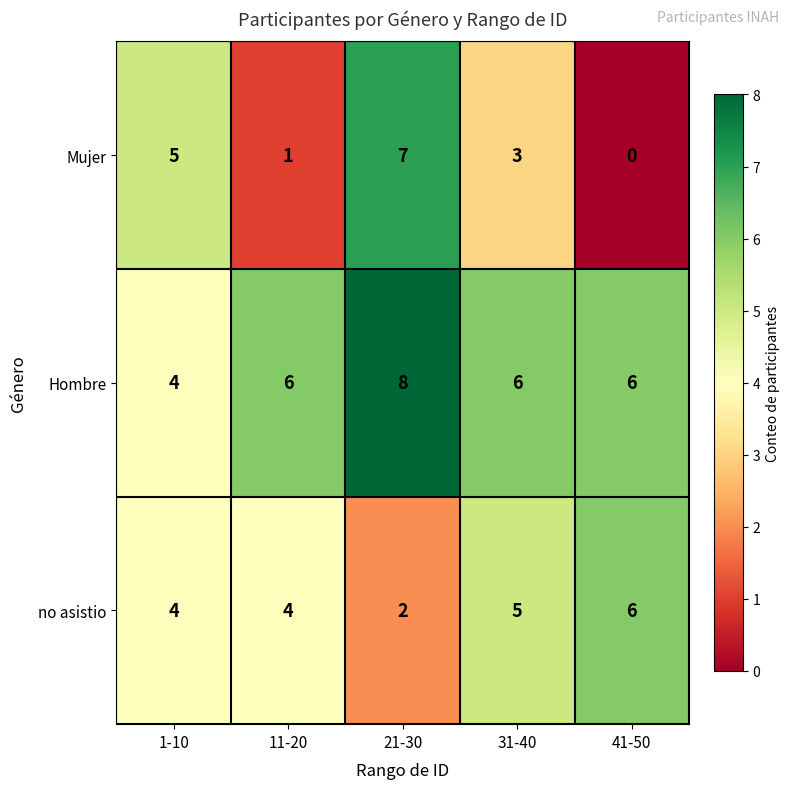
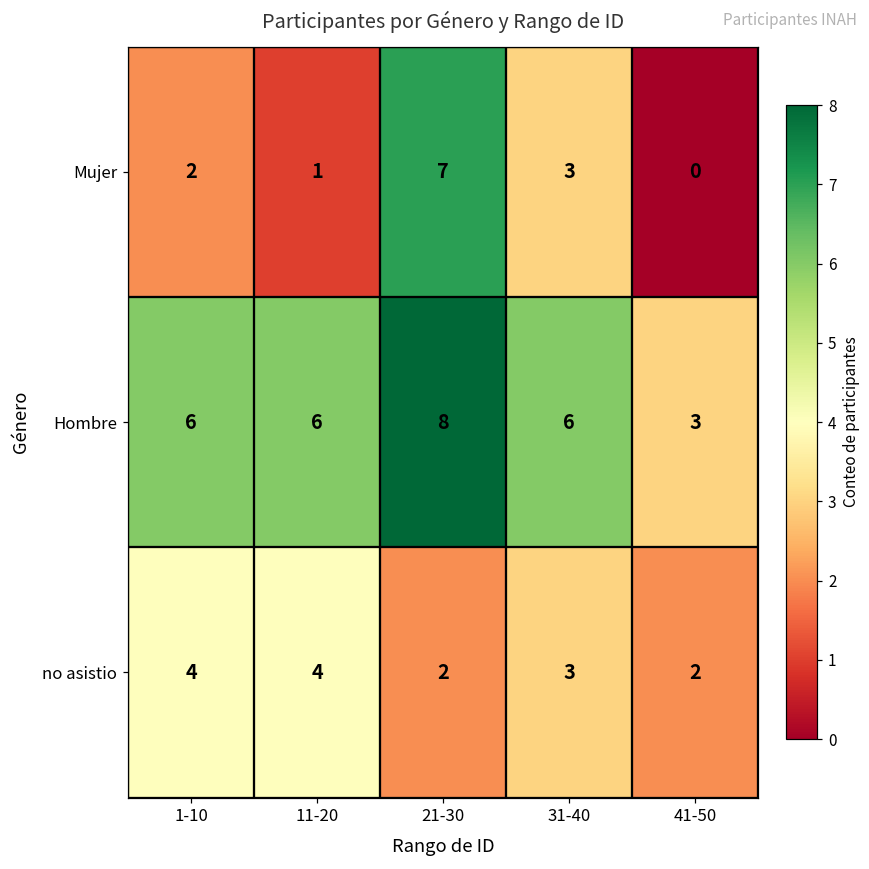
  {
    "Mujer": {
-     "1-10": 5,
+     "1-10": 2,
      "11-20": 1,
      "21-30": 7,
      "31-40": 3,
      "41-50": 0
    },
    "Hombre": {
-     "1-10": 4,
+     "1-10": 6,
      "11-20": 6,
      "21-30": 8,
      "31-40": 6,
-     "41-50": 6
+     "41-50": 3
    },
    "no asistio": {
      "1-10": 4,
      "11-20": 4,
      "21-30": 2,
-     "31-40": 5,
-     "41-50": 6
+     "31-40": 3,
+     "41-50": 2
    }
  }
